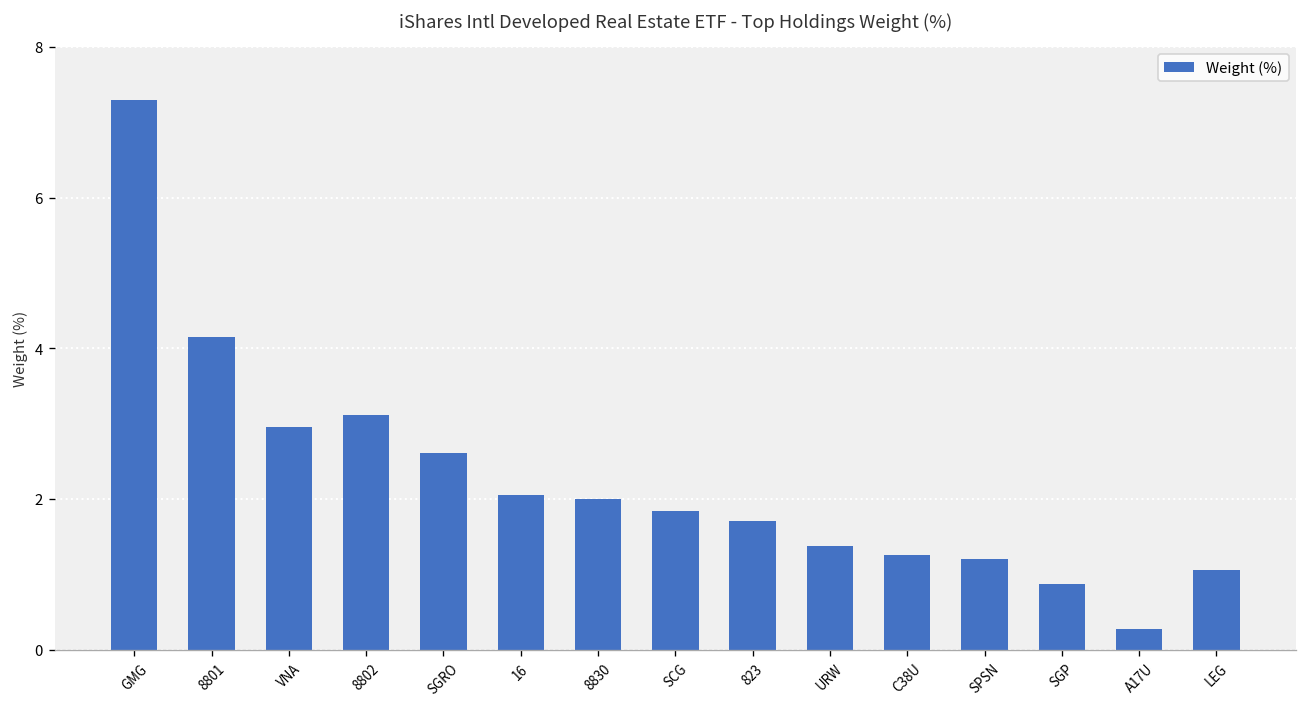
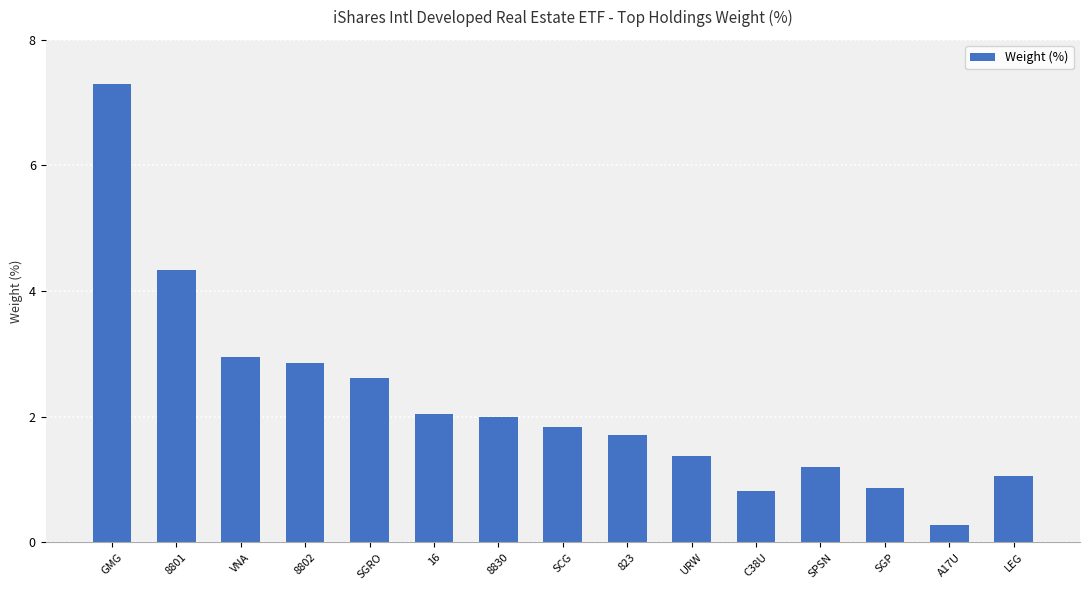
  {
    "GMG": 7.3,
-   "8801": 4.2,
+   "8801": 4.3,
    "VNA": 3.0,
-   "8802": 3.1,
+   "8802": 2.9,
    "SGRO": 2.6,
    "16": 2.1,
    "8830": 2.0,
    "SCG": 1.8,
    "823": 1.7,
    "URW": 1.4,
-   "C38U": 1.3,
+   "C38U": 0.8,
    "SPSN": 1.2,
    "SGP": 0.9,
    "A17U": 0.3,
    "LEG": 1.1
  }
